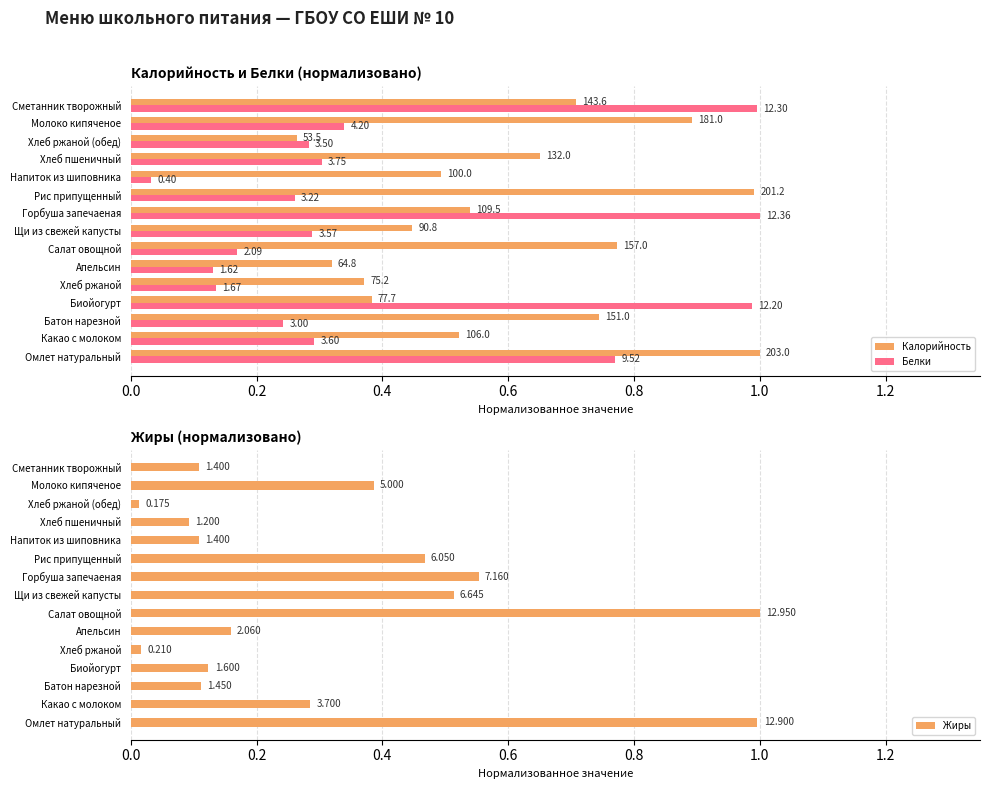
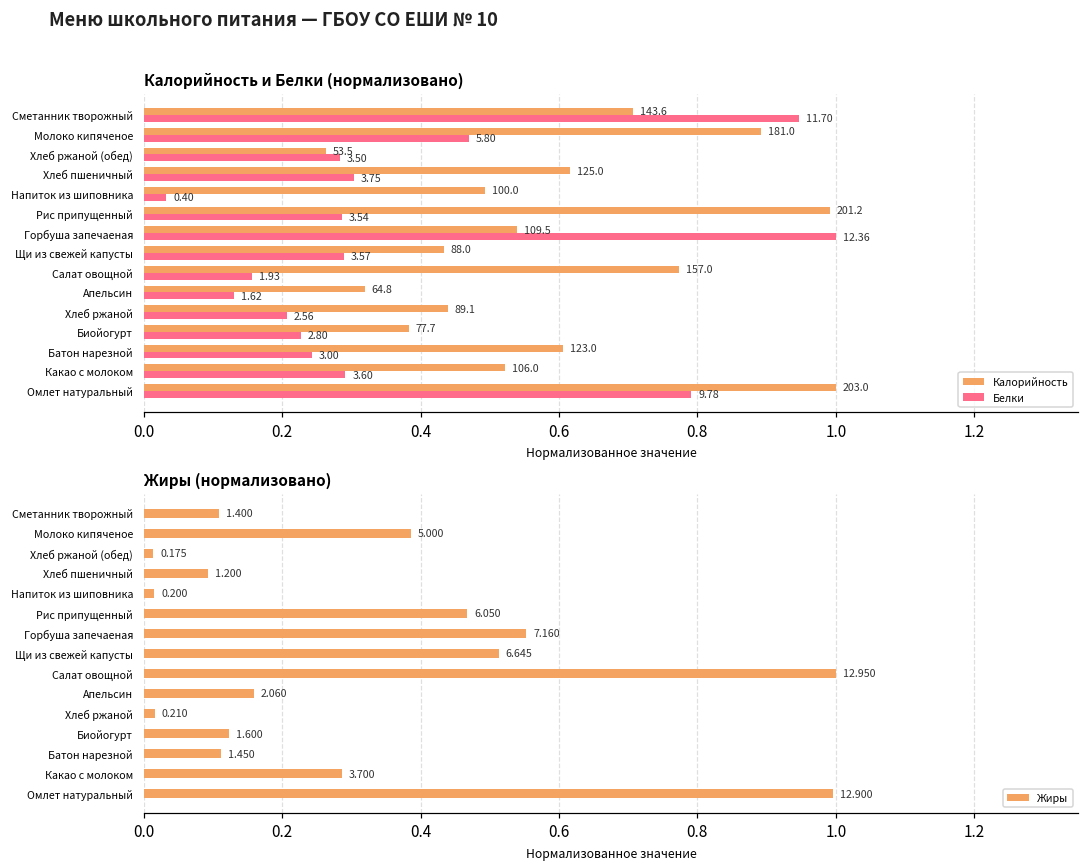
  {
    "Калорийность и Белки (нормализовано)": {
      "Калорийность": {
-       "Хлеб пшеничный": 132.0,
-       "Щи из свежей капусты": 90.8,
-       "Хлеб ржаной": 75.2,
-       "Батон нарезной": 151.0
+       "Хлеб пшеничный": 125.0,
+       "Щи из свежей капусты": 88.0,
+       "Хлеб ржаной": 89.1,
+       "Батон нарезной": 123.0
      },
      "Белки": {
-       "Сметанник творожный": 12.30,
-       "Молоко кипяченое": 4.20,
-       "Рис припущенный": 3.22,
-       "Салат овощной": 2.09,
-       "Хлеб ржаной": 1.67,
-       "Биойогурт": 12.20,
-       "Омлет натуральный": 9.52
+       "Сметанник творожный": 11.70,
+       "Молоко кипяченое": 5.80,
+       "Рис припущенный": 3.54,
+       "Салат овощной": 1.93,
+       "Хлеб ржаной": 2.56,
+       "Биойогурт": 2.80,
+       "Омлет натуральный": 9.78
      }
    },
    "Жиры (нормализовано)": {
-     "Напиток из шиповника": 1.400
+     "Напиток из шиповника": 0.200
    }
  }
